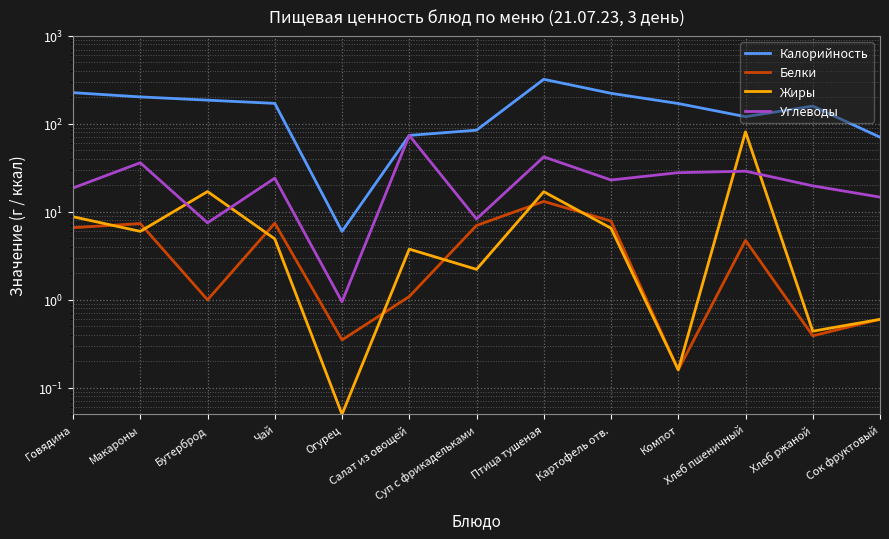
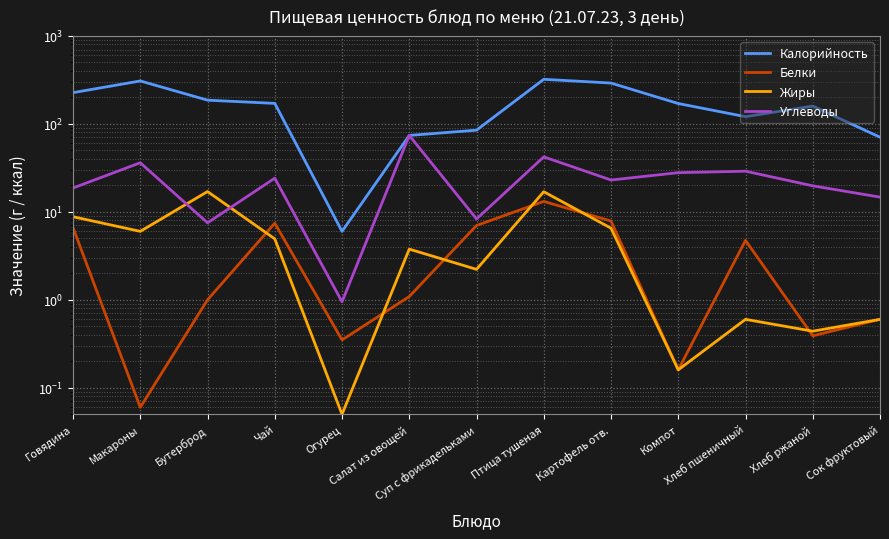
  {
    "Калорийность": {
      "Говядина": 230,
-     "Макароны": 200,
+     "Макароны": 310,
      "Бутерброд": 190,
      "Чай": 170,
      "Огурец": 6,
      "Суп с фрикадельками": 80,
      "Птица тушеная": 320,
-     "Картофель отв.": 220,
+     "Картофель отв.": 290,
      "Компот": 170,
      "Сок фруктовый": 70
    },
    "Белки": {
      "Говядина": 7,
-     "Макароны": 7,
+     "Макароны": 0.06,
      "Бутерброд": 1.0,
      "Чай": 7,
      "Огурец": 0.35,
      "Салат из овощей": 1.1,
      "Суп с фрикадельками": 7,
      "Птица тушеная": 13,
      "Картофель отв.": 8,
      "Хлеб пшеничный": 5,
      "Хлеб ржаной": 0.4
    },
    "Жиры": {
      "Говядина": 9,
      "Макароны": 6,
      "Бутерброд": 17,
      "Чай": 5,
      "Огурец": 0.05,
      "Салат из овощей": 3.8,
      "Суп с фрикадельками": 2.2,
      "Птица тушеная": 17,
      "Картофель отв.": 7,
-     "Хлеб пшеничный": 80,
+     "Хлеб пшеничный": 0.6,
      "Хлеб ржаной": 0.4
    },
    "Углеводы": {
      "Говядина": 19,
      "Макароны": 36,
      "Бутерброд": 8,
      "Чай": 24,
      "Огурец": 1.0,
      "Суп с фрикадельками": 8,
      "Птица тушеная": 40,
      "Картофель отв.": 23,
      "Компот": 28,
      "Хлеб пшеничный": 29,
      "Хлеб ржаной": 20,
      "Сок фруктовый": 15
    }
  }
